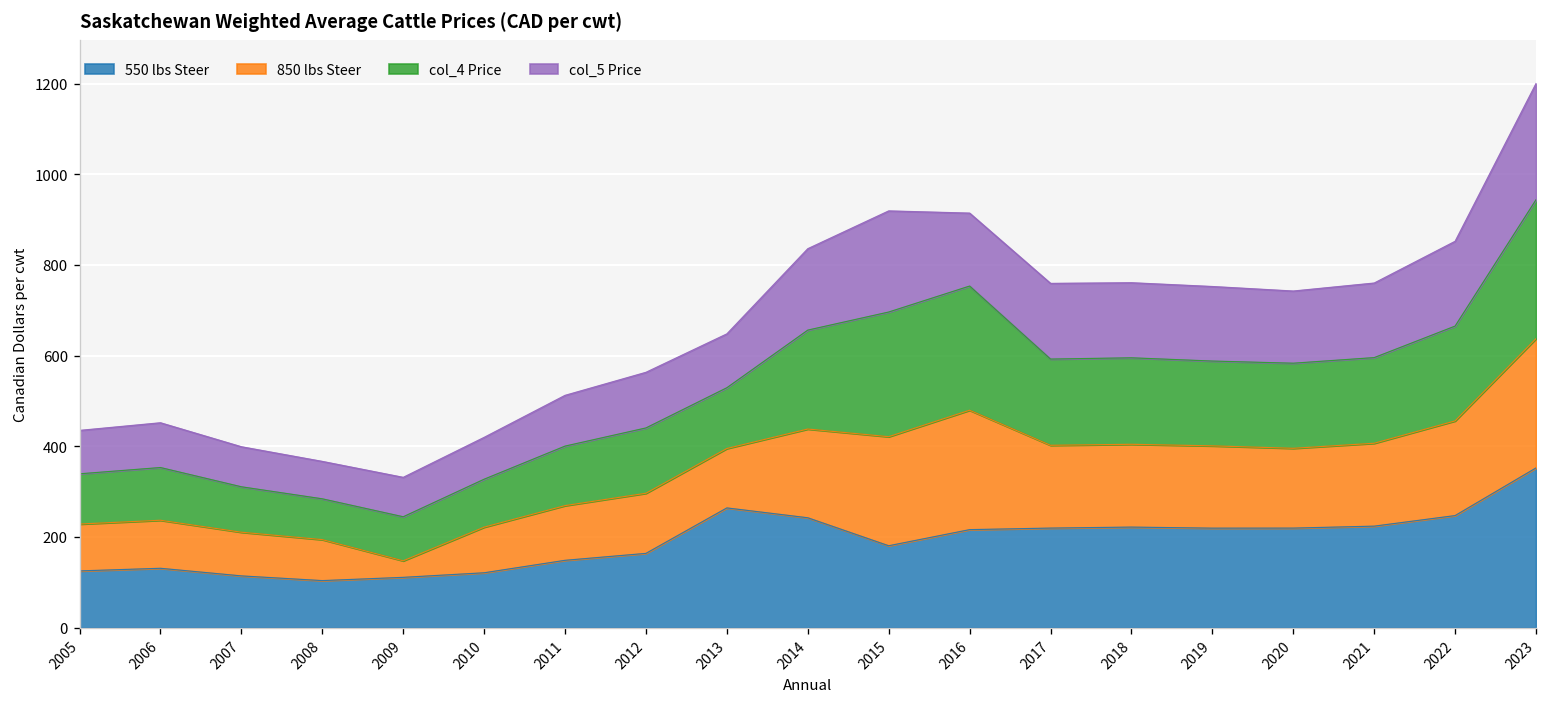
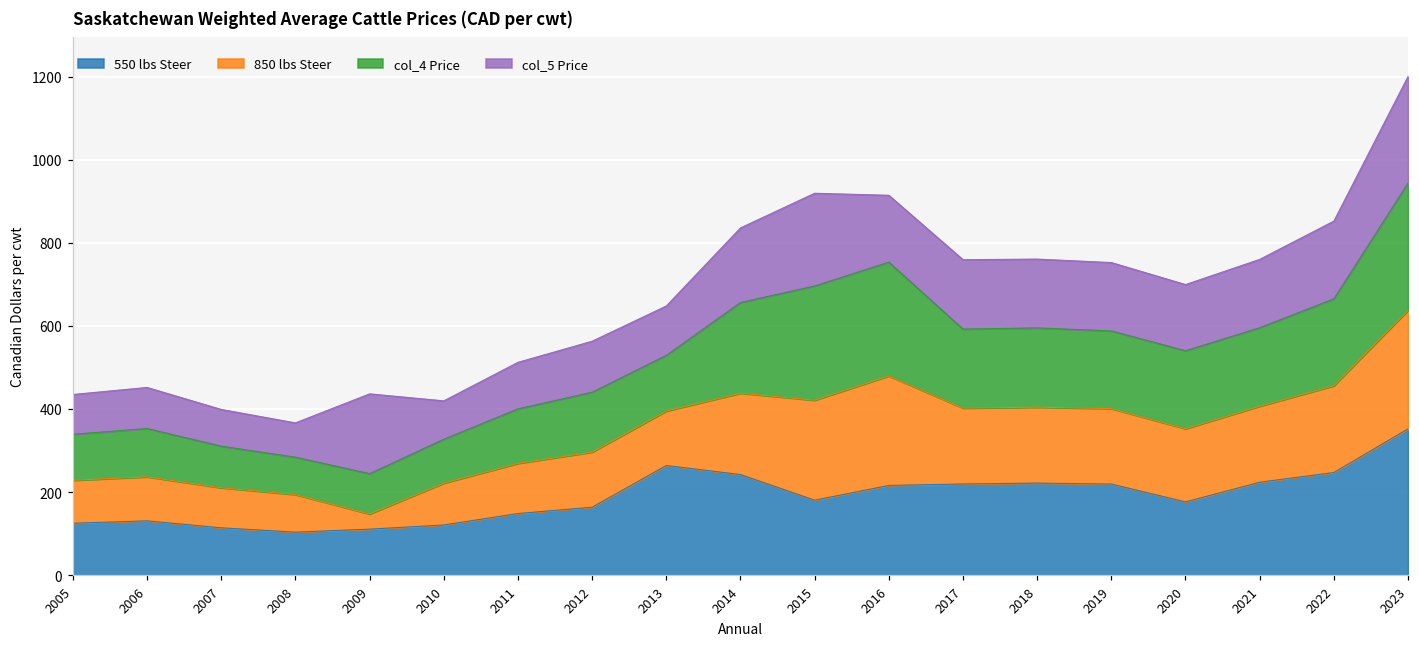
  {
    "550 lbs Steer": {
      "2005": 120,
      "2006": 130,
      "2007": 110,
      "2008": 100,
      "2009": 110,
      "2010": 120,
      "2011": 150,
      "2012": 160,
      "2013": 260,
      "2014": 240,
      "2015": 180,
      "2016": 220,
      "2017": 220,
      "2018": 220,
      "2019": 220,
-     "2020": 220,
+     "2020": 180,
      "2021": 220,
      "2022": 250,
      "2023": 350
    },
    "850 lbs Steer": {
      "2005": 100,
      "2006": 110,
      "2007": 100,
      "2008": 90,
      "2009": 40,
      "2010": 100,
      "2011": 120,
      "2012": 130,
      "2013": 130,
      "2014": 200,
      "2015": 240,
      "2016": 260,
      "2017": 180,
      "2018": 180,
      "2019": 180,
      "2020": 180,
      "2021": 180,
      "2022": 210,
      "2023": 290
    },
    "col_4 Price": {
      "2005": 110,
      "2006": 120,
      "2007": 100,
      "2008": 90,
      "2009": 100,
      "2010": 110,
      "2011": 130,
      "2012": 140,
      "2013": 130,
      "2014": 220,
      "2015": 280,
      "2016": 270,
      "2017": 190,
      "2018": 190,
      "2019": 190,
      "2020": 190,
      "2021": 190,
      "2022": 210,
      "2023": 310
    },
    "col_5 Price": {
      "2005": 100,
      "2006": 100,
      "2007": 90,
      "2008": 80,
-     "2009": 90,
+     "2009": 190,
      "2010": 90,
      "2011": 110,
      "2012": 120,
      "2013": 120,
      "2014": 180,
      "2015": 220,
      "2016": 160,
      "2017": 170,
      "2018": 170,
      "2019": 160,
      "2020": 160,
      "2021": 160,
      "2022": 190,
      "2023": 260
    }
  }
